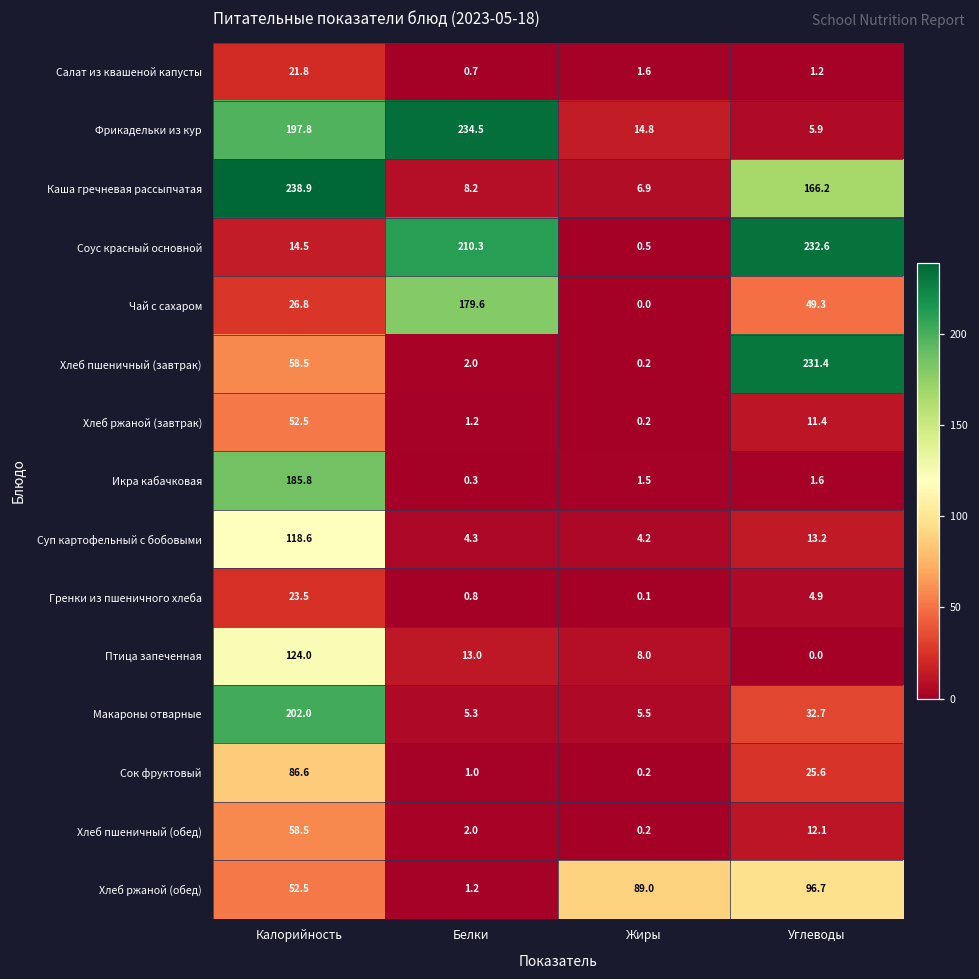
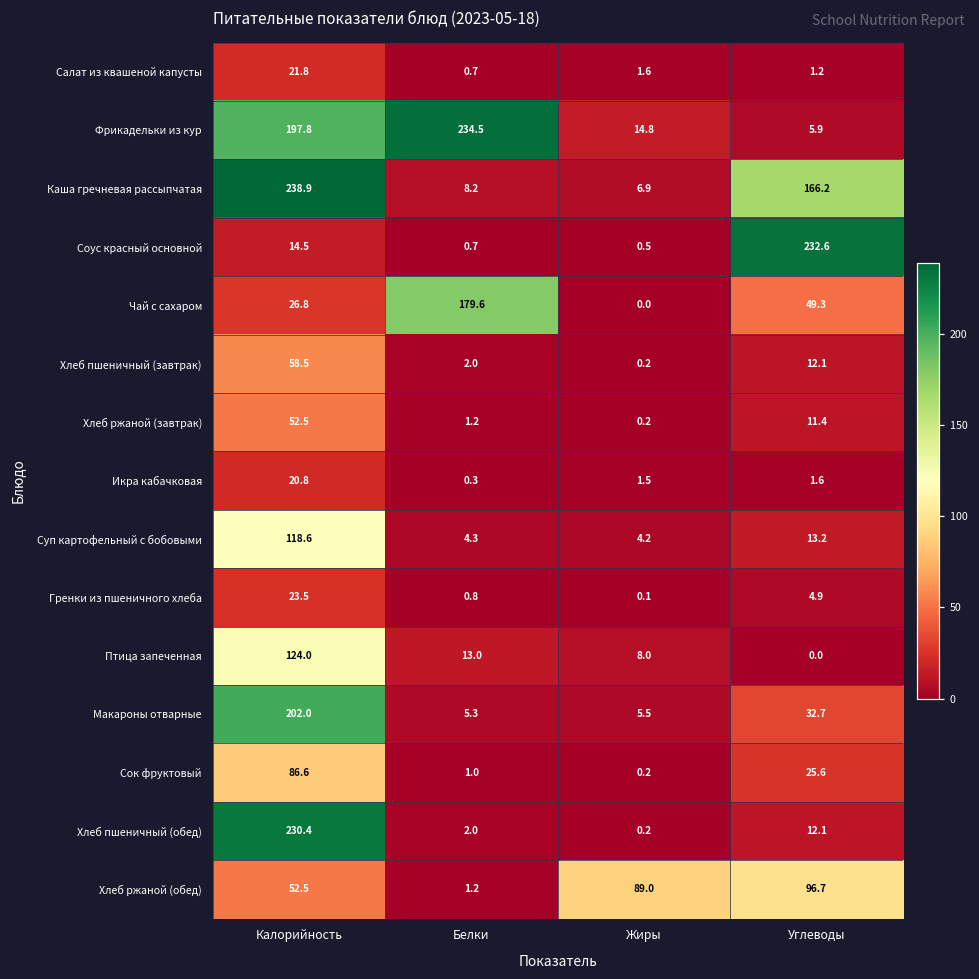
  {
    "Салат из квашеной капусты": {
      "Калорийность": 21.8,
      "Белки": 0.7,
      "Жиры": 1.6,
      "Углеводы": 1.2
    },
    "Фрикадельки из кур": {
      "Калорийность": 197.8,
      "Белки": 234.5,
      "Жиры": 14.8,
      "Углеводы": 5.9
    },
    "Каша гречневая рассыпчатая": {
      "Калорийность": 238.9,
      "Белки": 8.2,
      "Жиры": 6.9,
      "Углеводы": 166.2
    },
    "Соус красный основной": {
      "Калорийность": 14.5,
-     "Белки": 210.3,
+     "Белки": 0.7,
      "Жиры": 0.5,
      "Углеводы": 232.6
    },
    "Чай с сахаром": {
      "Калорийность": 26.8,
      "Белки": 179.6,
      "Жиры": 0.0,
      "Углеводы": 49.3
    },
    "Хлеб пшеничный (завтрак)": {
      "Калорийность": 58.5,
      "Белки": 2.0,
      "Жиры": 0.2,
-     "Углеводы": 231.4
+     "Углеводы": 12.1
    },
    "Хлеб ржаной (завтрак)": {
      "Калорийность": 52.5,
      "Белки": 1.2,
      "Жиры": 0.2,
      "Углеводы": 11.4
    },
    "Икра кабачковая": {
-     "Калорийность": 185.8,
+     "Калорийность": 20.8,
      "Белки": 0.3,
      "Жиры": 1.5,
      "Углеводы": 1.6
    },
    "Суп картофельный с бобовыми": {
      "Калорийность": 118.6,
      "Белки": 4.3,
      "Жиры": 4.2,
      "Углеводы": 13.2
    },
    "Гренки из пшеничного хлеба": {
      "Калорийность": 23.5,
      "Белки": 0.8,
      "Жиры": 0.1,
      "Углеводы": 4.9
    },
    "Птица запеченная": {
      "Калорийность": 124.0,
      "Белки": 13.0,
      "Жиры": 8.0,
      "Углеводы": 0.0
    },
    "Макароны отварные": {
      "Калорийность": 202.0,
      "Белки": 5.3,
      "Жиры": 5.5,
      "Углеводы": 32.7
    },
    "Сок фруктовый": {
      "Калорийность": 86.6,
      "Белки": 1.0,
      "Жиры": 0.2,
      "Углеводы": 25.6
    },
    "Хлеб пшеничный (обед)": {
-     "Калорийность": 58.5,
+     "Калорийность": 230.4,
      "Белки": 2.0,
      "Жиры": 0.2,
      "Углеводы": 12.1
    },
    "Хлеб ржаной (обед)": {
      "Калорийность": 52.5,
      "Белки": 1.2,
      "Жиры": 89.0,
      "Углеводы": 96.7
    }
  }
